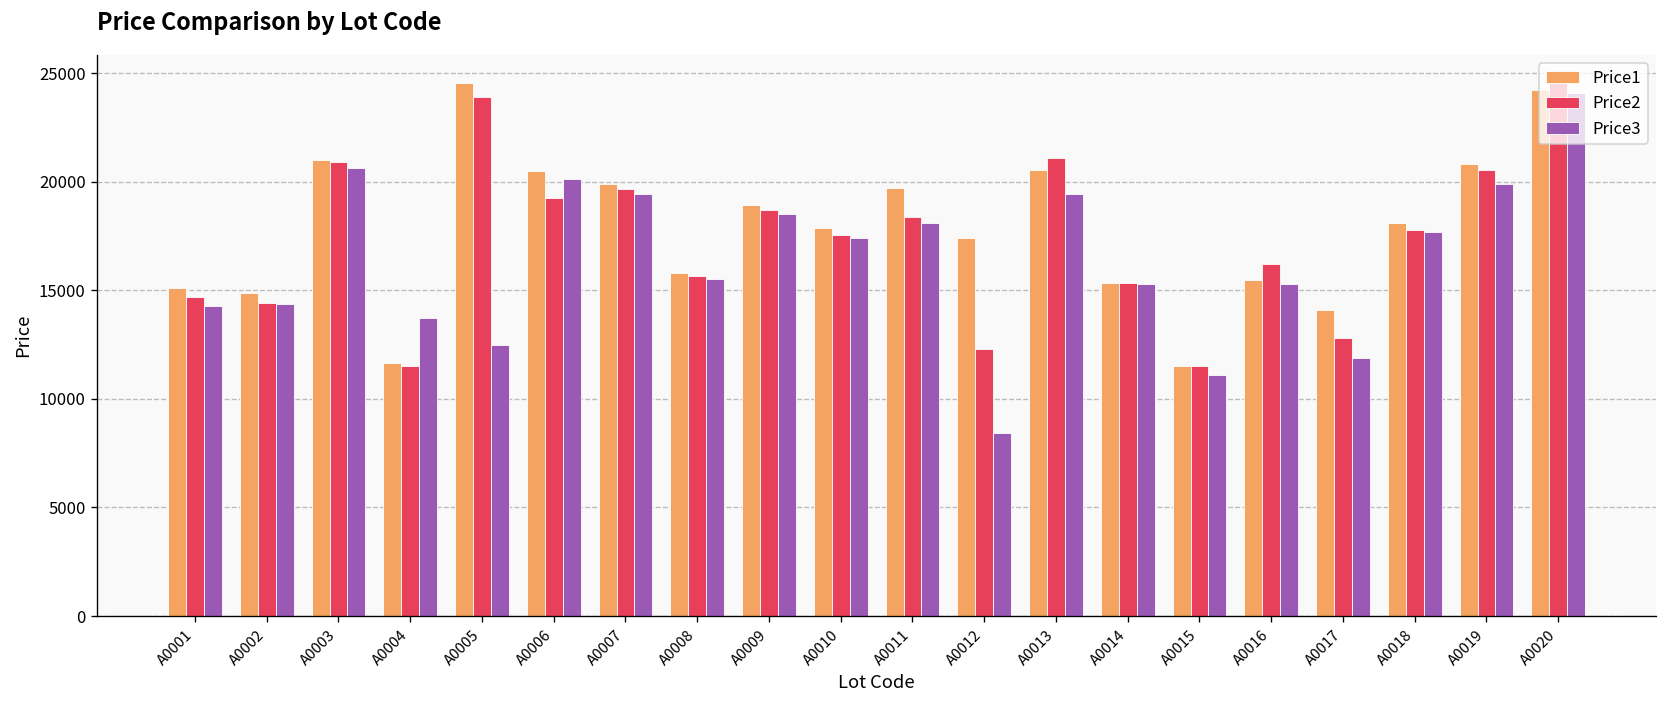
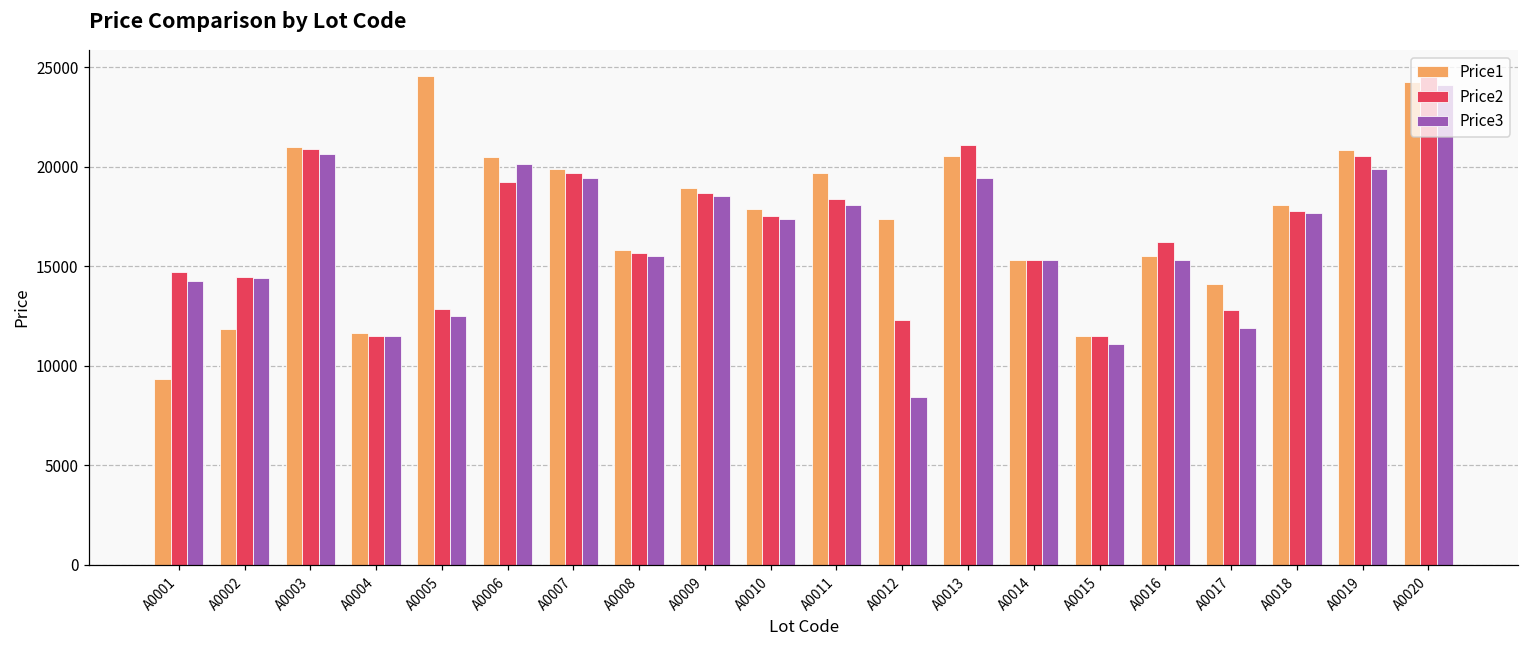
  {
    "Price1": {
-     "A0001": 15100,
-     "A0002": 14900,
+     "A0001": 9300,
+     "A0002": 11800,
      "A0003": 21000,
      "A0004": 11700,
      "A0005": 24600,
      "A0006": 20500,
      "A0007": 19900,
      "A0008": 15800,
      "A0009": 18900,
      "A0010": 17900,
      "A0011": 19700,
      "A0012": 17400,
      "A0013": 20500,
      "A0014": 15300,
      "A0015": 11500,
      "A0016": 15500,
      "A0017": 14100,
      "A0018": 18100,
      "A0019": 20800
    },
    "Price2": {
      "A0001": 14700,
      "A0002": 14400,
      "A0003": 20900,
      "A0004": 11500,
-     "A0005": 23900,
+     "A0005": 12900,
      "A0006": 19300,
      "A0007": 19700,
      "A0008": 15700,
      "A0009": 18700,
      "A0010": 17500,
      "A0011": 18400,
      "A0012": 12300,
      "A0013": 21100,
      "A0014": 15300,
      "A0015": 11500,
      "A0016": 16200,
      "A0017": 12800,
      "A0018": 17800,
      "A0019": 20600
    },
    "Price3": {
      "A0001": 14300,
      "A0002": 14400,
      "A0003": 20600,
-     "A0004": 13700,
+     "A0004": 11500,
      "A0005": 12500,
      "A0006": 20100,
      "A0007": 19500,
      "A0008": 15500,
      "A0009": 18500,
      "A0010": 17400,
      "A0011": 18100,
      "A0012": 8400,
      "A0013": 19400,
      "A0014": 15300,
      "A0015": 11100,
      "A0016": 15300,
      "A0017": 11900,
      "A0018": 17700,
      "A0019": 19900
    }
  }
